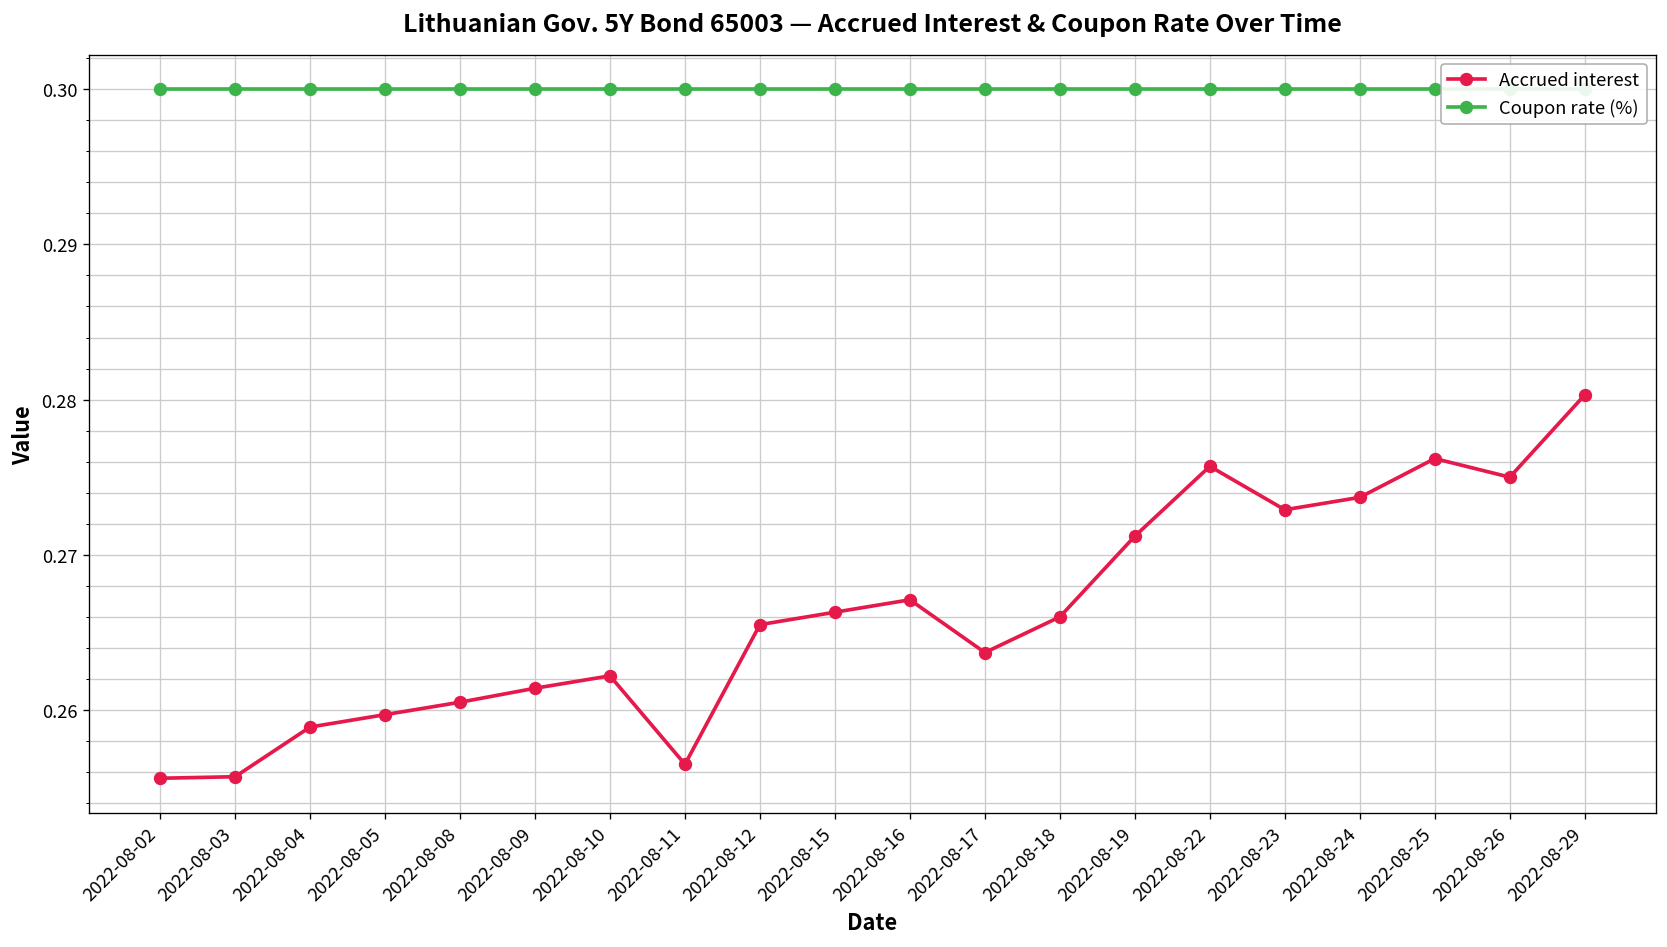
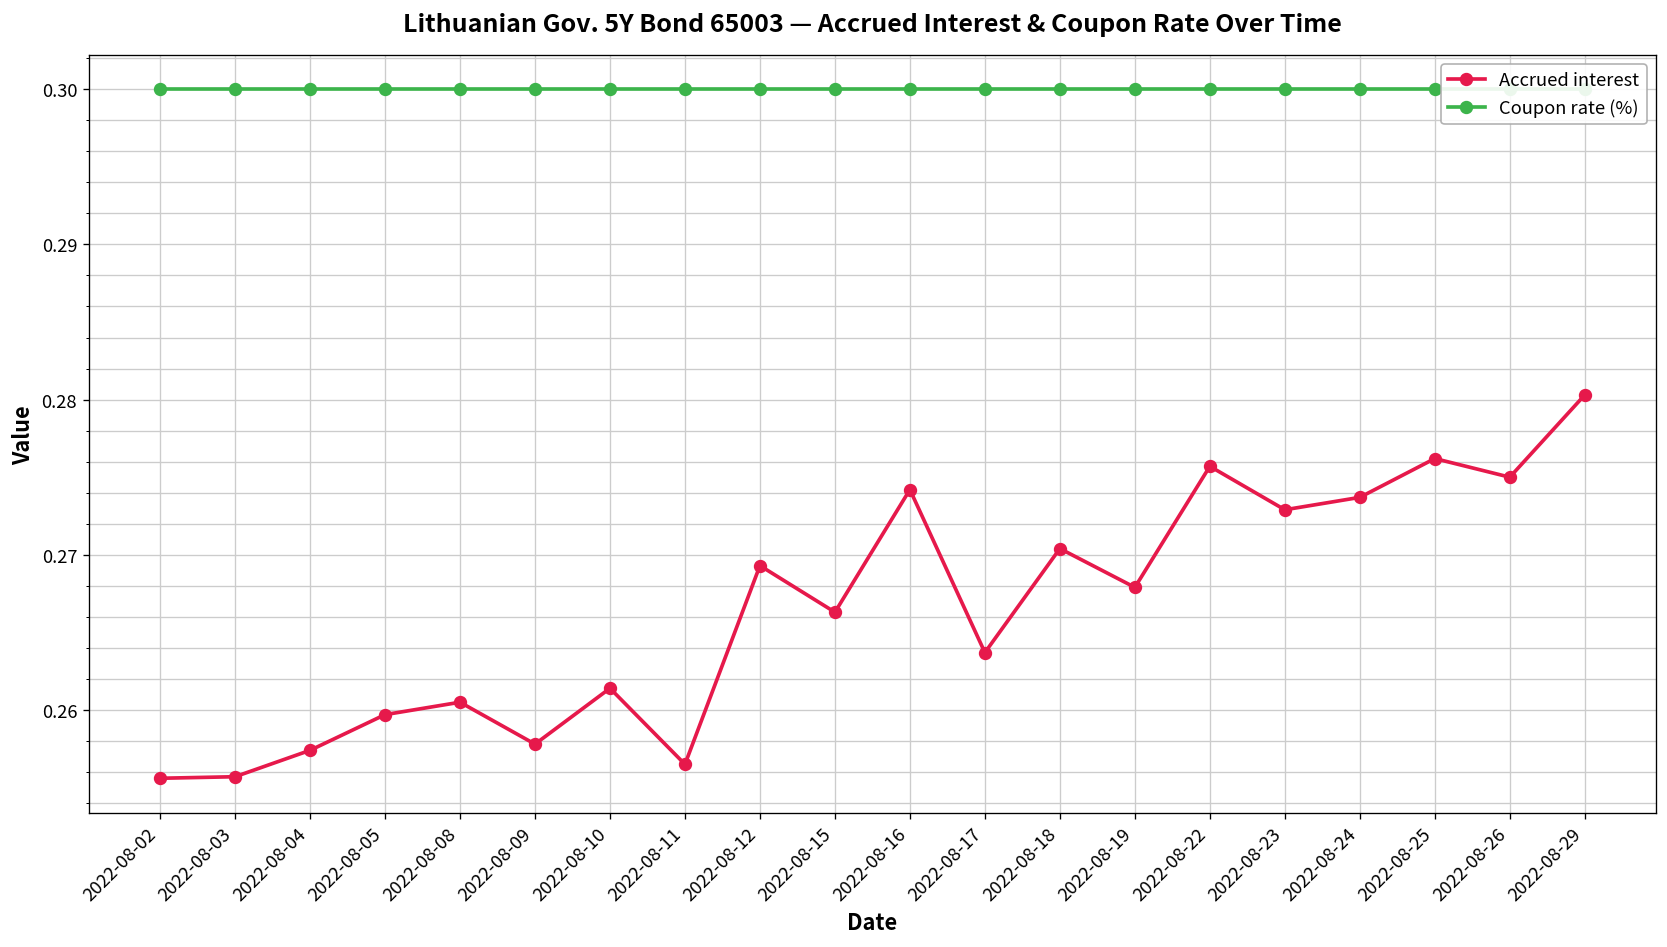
  {
    "Accrued interest": {
      "2022-08-02": 0.2556,
      "2022-08-03": 0.2557,
-     "2022-08-04": 0.2589,
+     "2022-08-04": 0.2574,
      "2022-08-05": 0.2597,
      "2022-08-08": 0.2605,
-     "2022-08-09": 0.2614,
-     "2022-08-10": 0.2622,
+     "2022-08-09": 0.2578,
+     "2022-08-10": 0.2614,
      "2022-08-11": 0.2565,
-     "2022-08-12": 0.2655,
+     "2022-08-12": 0.2693,
      "2022-08-15": 0.2663,
-     "2022-08-16": 0.2671,
+     "2022-08-16": 0.2742,
      "2022-08-17": 0.2637,
-     "2022-08-18": 0.2660,
-     "2022-08-19": 0.2712,
+     "2022-08-18": 0.2704,
+     "2022-08-19": 0.2679,
      "2022-08-22": 0.2757,
      "2022-08-23": 0.2729,
      "2022-08-24": 0.2737,
      "2022-08-25": 0.2762,
      "2022-08-26": 0.2750,
      "2022-08-29": 0.2803
    },
    "Coupon rate (%)": {
      "2022-08-02": 0.3000,
      "2022-08-03": 0.3000,
      "2022-08-04": 0.3000,
      "2022-08-05": 0.3000,
      "2022-08-08": 0.3000,
      "2022-08-09": 0.3000,
      "2022-08-10": 0.3000,
      "2022-08-11": 0.3000,
      "2022-08-12": 0.3000,
      "2022-08-15": 0.3000,
      "2022-08-16": 0.3000,
      "2022-08-17": 0.3000,
      "2022-08-18": 0.3000,
      "2022-08-19": 0.3000,
      "2022-08-22": 0.3000,
      "2022-08-23": 0.3000,
      "2022-08-24": 0.3000,
      "2022-08-25": 0.3000
    }
  }
